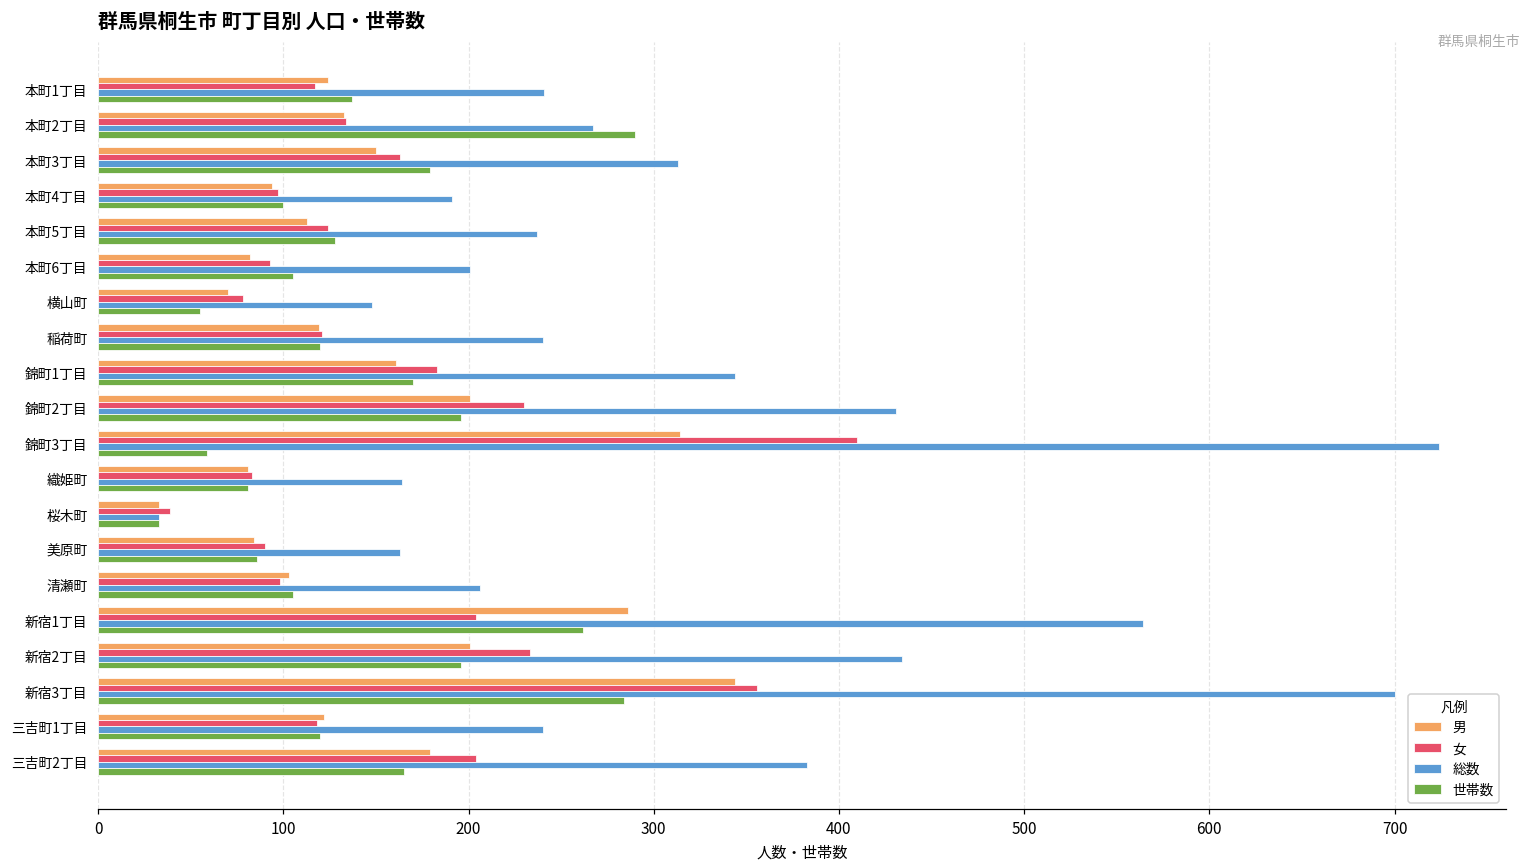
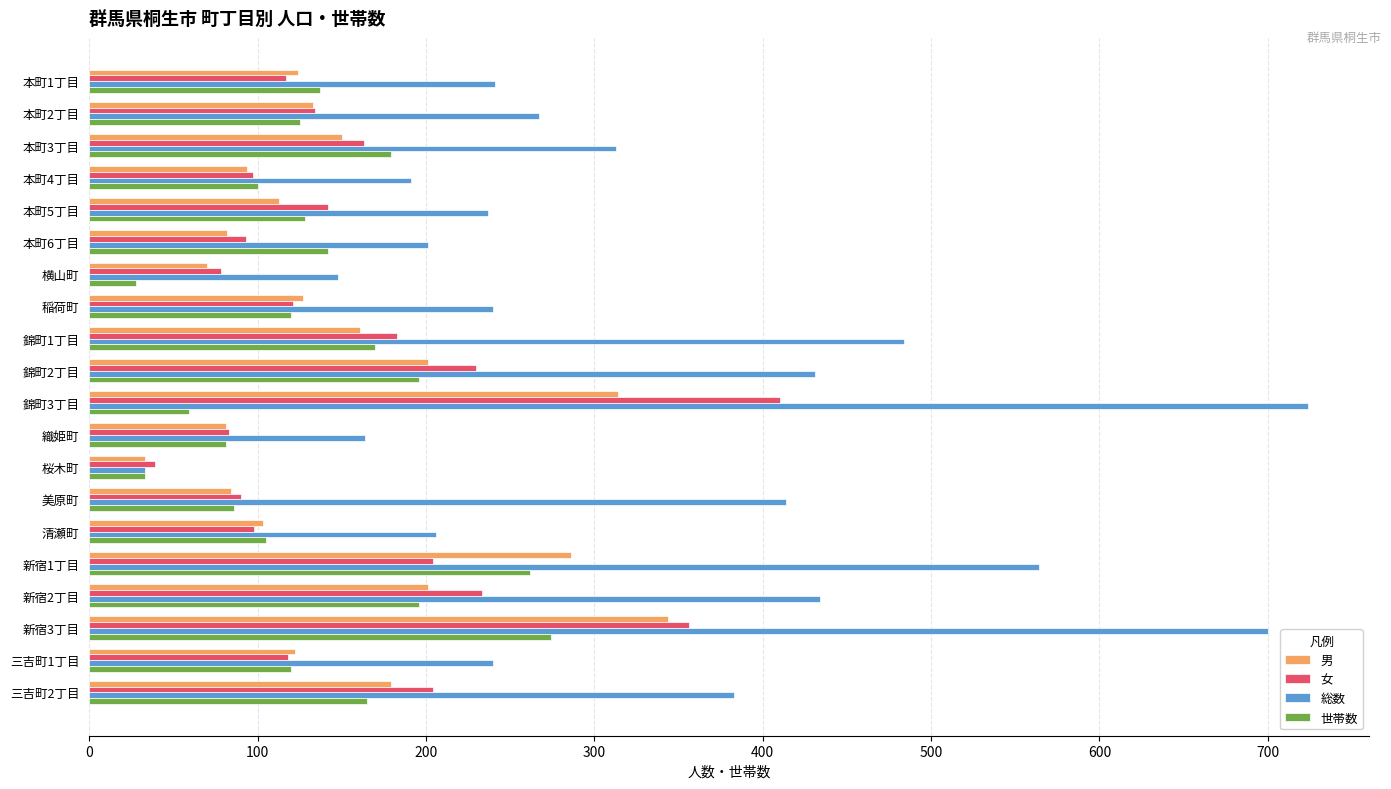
  {
    "男": {
      "本町1丁目": 124,
      "本町2丁目": 133,
      "本町3丁目": 150,
      "本町4丁目": 94,
      "本町5丁目": 113,
      "本町6丁目": 82,
      "横山町": 70,
-     "稲荷町": 119,
+     "稲荷町": 127,
      "錦町1丁目": 161,
      "錦町2丁目": 201,
      "錦町3丁目": 314,
      "織姫町": 81,
      "桜木町": 33,
      "美原町": 84,
      "清瀬町": 103,
      "新宿1丁目": 286,
      "新宿2丁目": 201,
      "新宿3丁目": 344,
      "三吉町1丁目": 122,
      "三吉町2丁目": 179
    },
    "女": {
      "本町1丁目": 117,
      "本町2丁目": 134,
      "本町3丁目": 163,
      "本町4丁目": 97,
-     "本町5丁目": 124,
+     "本町5丁目": 142,
      "本町6丁目": 93,
      "横山町": 78,
      "稲荷町": 121,
      "錦町1丁目": 183,
      "錦町2丁目": 230,
      "錦町3丁目": 410,
      "織姫町": 83,
      "桜木町": 39,
      "美原町": 90,
      "清瀬町": 98,
      "新宿1丁目": 204,
      "新宿2丁目": 233,
      "新宿3丁目": 356,
      "三吉町1丁目": 118,
      "三吉町2丁目": 204
    },
    "総数": {
      "本町1丁目": 241,
      "本町2丁目": 267,
      "本町3丁目": 313,
      "本町4丁目": 191,
      "本町5丁目": 237,
      "本町6丁目": 201,
      "横山町": 148,
      "稲荷町": 240,
-     "錦町1丁目": 344,
+     "錦町1丁目": 484,
      "錦町2丁目": 431,
      "錦町3丁目": 724,
      "織姫町": 164,
      "桜木町": 33,
-     "美原町": 163,
+     "美原町": 414,
      "清瀬町": 206,
      "新宿1丁目": 564,
      "新宿2丁目": 434,
      "新宿3丁目": 700,
      "三吉町1丁目": 240,
      "三吉町2丁目": 383
    },
    "世帯数": {
      "本町1丁目": 137,
-     "本町2丁目": 290,
+     "本町2丁目": 125,
      "本町3丁目": 179,
      "本町4丁目": 100,
      "本町5丁目": 128,
-     "本町6丁目": 105,
-     "横山町": 55,
+     "本町6丁目": 142,
+     "横山町": 28,
      "稲荷町": 120,
      "錦町1丁目": 170,
      "錦町2丁目": 196,
      "錦町3丁目": 59,
      "織姫町": 81,
      "桜木町": 33,
      "美原町": 86,
      "清瀬町": 105,
      "新宿1丁目": 262,
      "新宿2丁目": 196,
-     "新宿3丁目": 284,
+     "新宿3丁目": 274,
      "三吉町1丁目": 120,
      "三吉町2丁目": 165
    }
  }
